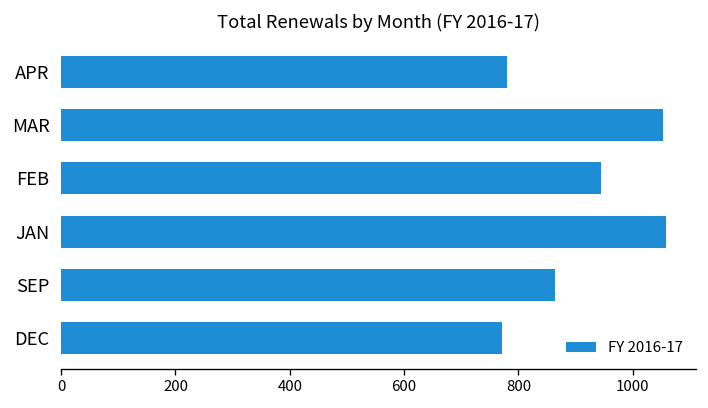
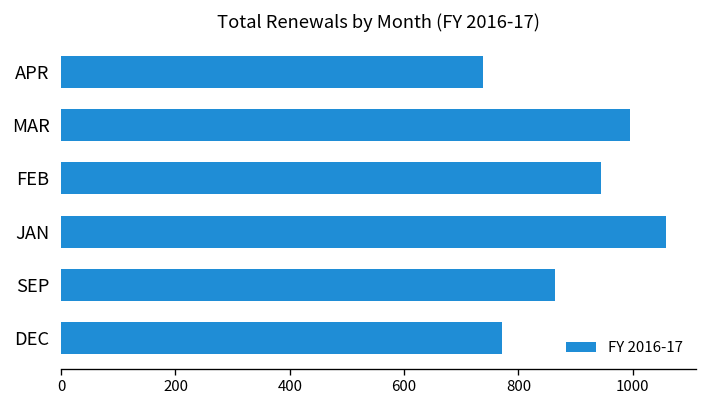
  {
-   "APR": 780,
-   "MAR": 1050,
+   "APR": 740,
+   "MAR": 1000,
    "FEB": 940,
    "JAN": 1060,
    "SEP": 860,
    "DEC": 770
  }
